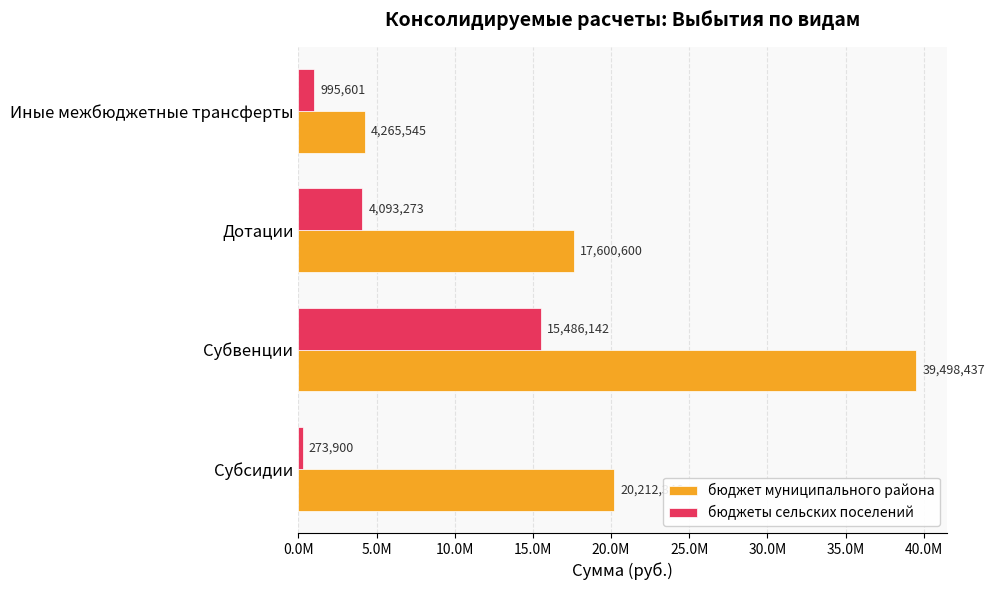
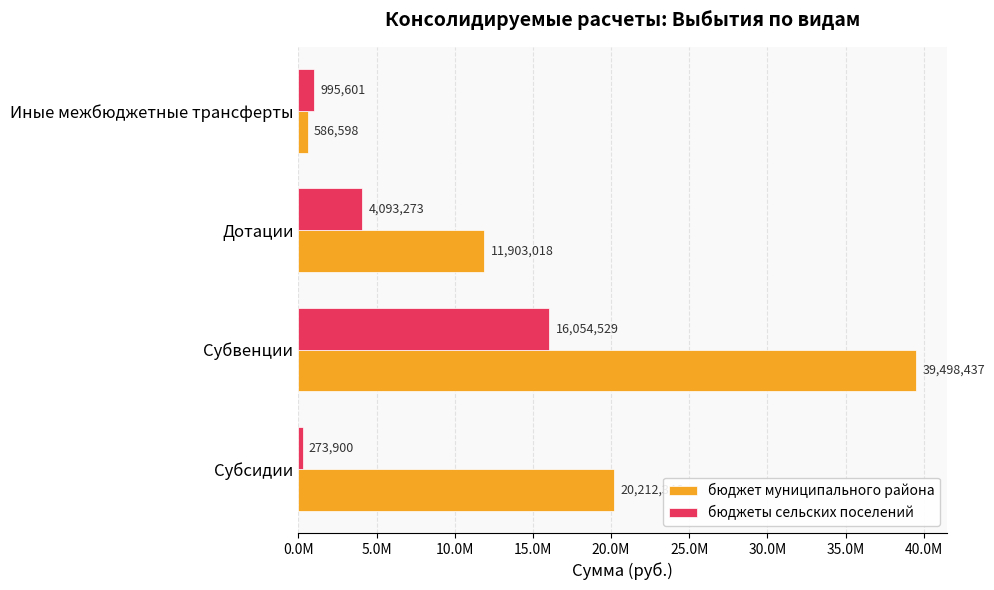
  {
    "бюджет муниципального района": {
-     "Иные межбюджетные трансферты": "4,265,545",
-     "Дотации": "17,600,600",
+     "Иные межбюджетные трансферты": "586,598",
+     "Дотации": "11,903,018",
      "Субвенции": "39,498,437"
    },
    "бюджеты сельских поселений": {
      "Иные межбюджетные трансферты": "995,601",
      "Дотации": "4,093,273",
-     "Субвенции": "15,486,142",
+     "Субвенции": "16,054,529",
      "Субсидии": "273,900"
    }
  }
